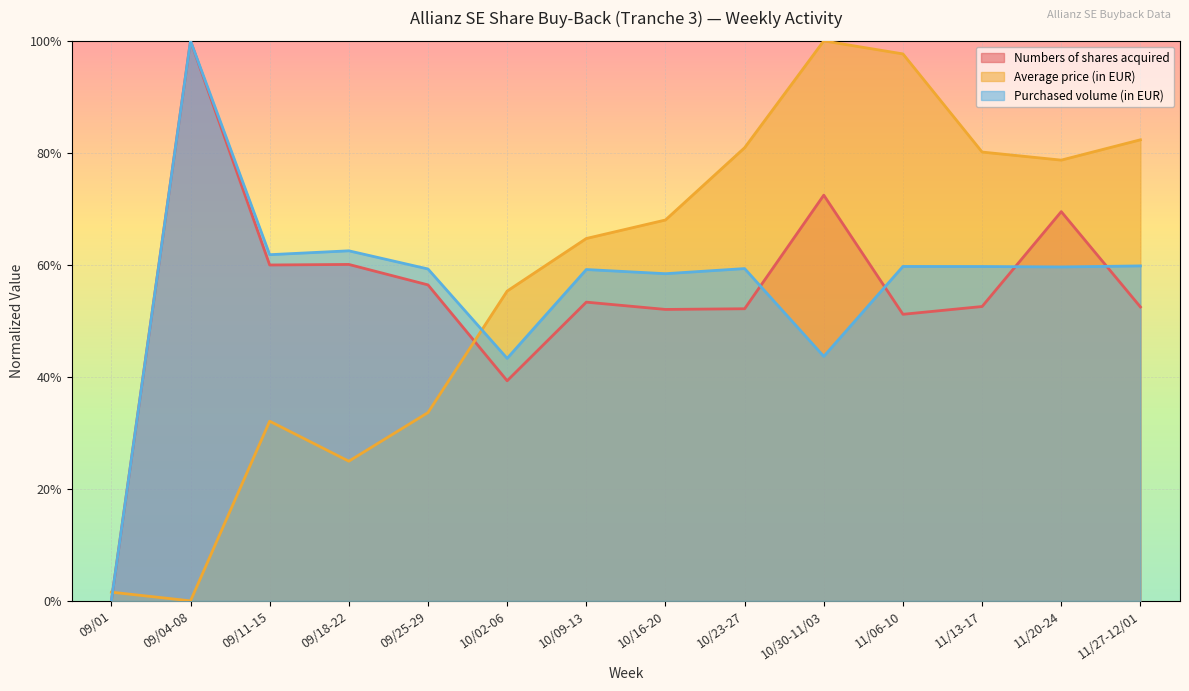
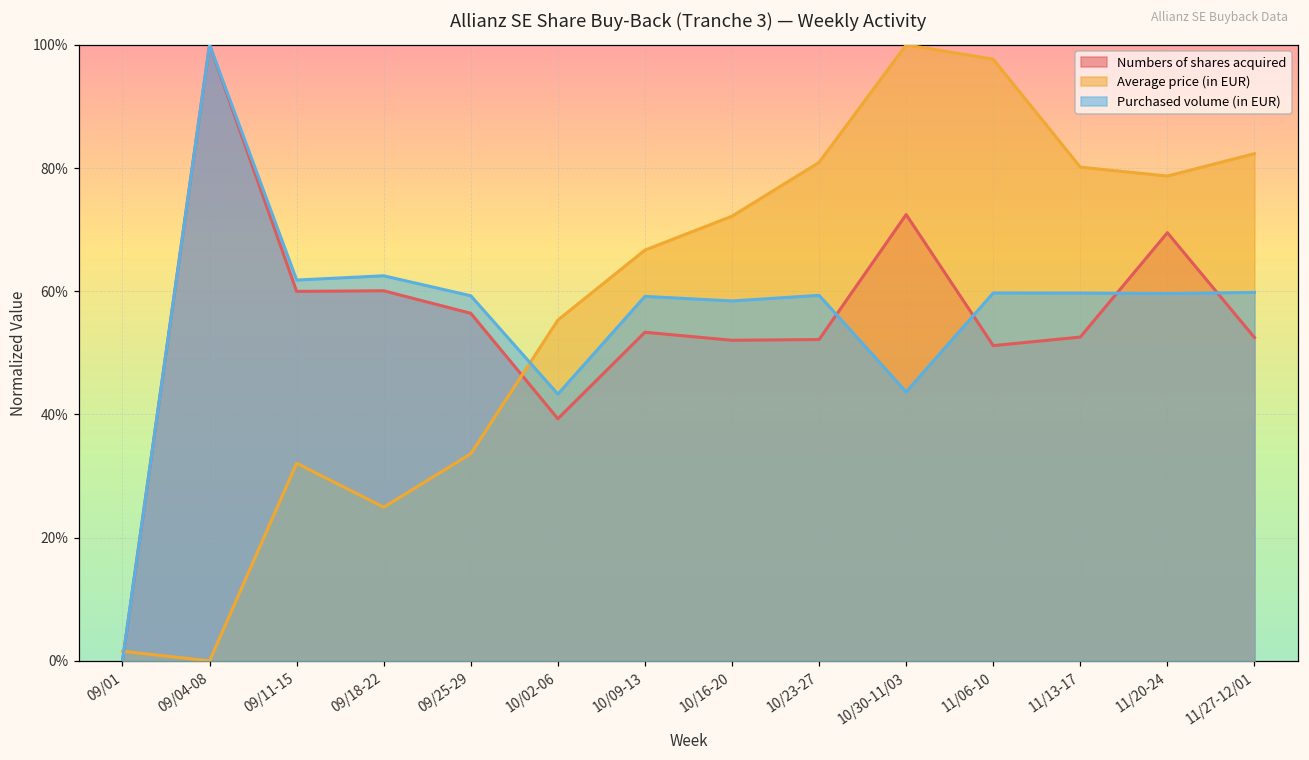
  {
    "Numbers of shares acquired": {
      "09/11-15": "60%",
      "09/18-22": "60%",
      "09/25-29": "56%",
      "10/02-06": "39%",
      "10/09-13": "53%",
      "10/16-20": "52%",
      "10/23-27": "52%",
      "10/30-11/03": "72%",
      "11/06-10": "51%",
      "11/13-17": "53%",
      "11/20-24": "70%",
      "11/27-12/01": "52%"
    },
    "Average price (in EUR)": {
      "09/01": "2%",
      "09/04-08": "0%",
      "09/11-15": "32%",
      "09/18-22": "25%",
      "09/25-29": "34%",
      "10/02-06": "55%",
-     "10/09-13": "65%",
-     "10/16-20": "68%",
+     "10/09-13": "67%",
+     "10/16-20": "72%",
      "10/23-27": "81%",
      "10/30-11/03": "100%",
      "11/06-10": "98%",
      "11/13-17": "80%",
      "11/20-24": "79%",
      "11/27-12/01": "82%"
    },
    "Purchased volume (in EUR)": {
      "09/11-15": "62%",
      "09/18-22": "63%",
      "09/25-29": "59%",
      "10/02-06": "43%",
      "10/09-13": "59%",
      "10/16-20": "58%",
      "10/23-27": "59%",
      "10/30-11/03": "44%",
      "11/06-10": "60%",
      "11/13-17": "60%",
      "11/20-24": "60%",
      "11/27-12/01": "60%"
    }
  }
